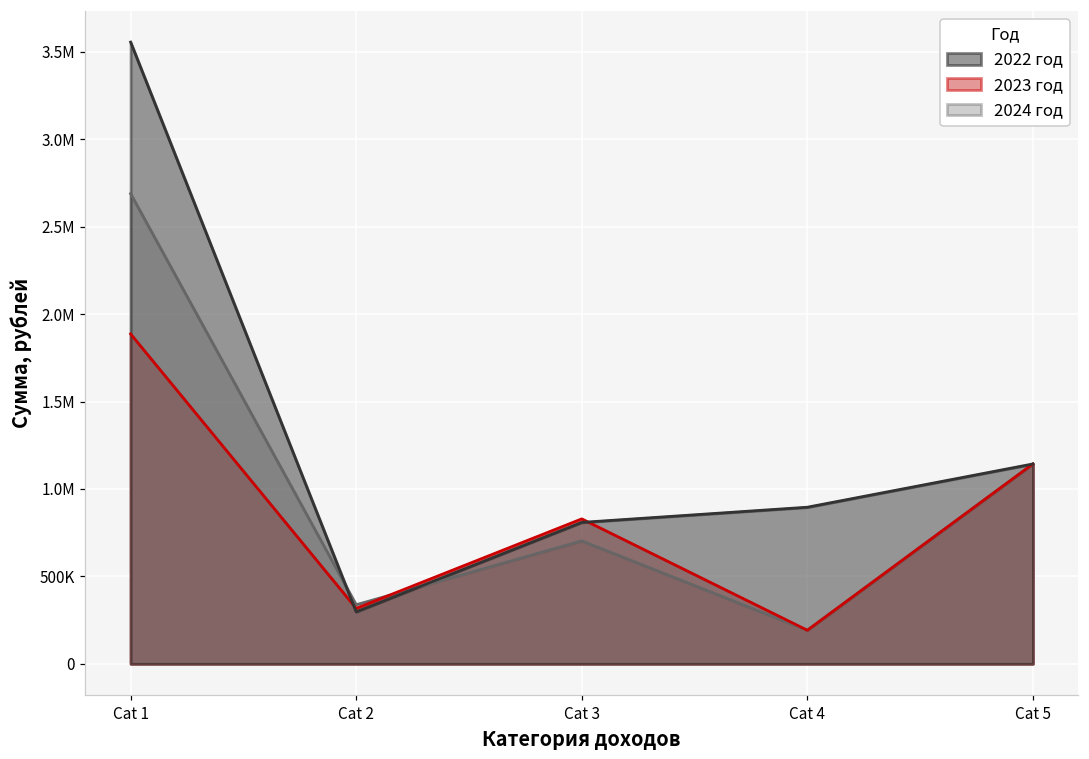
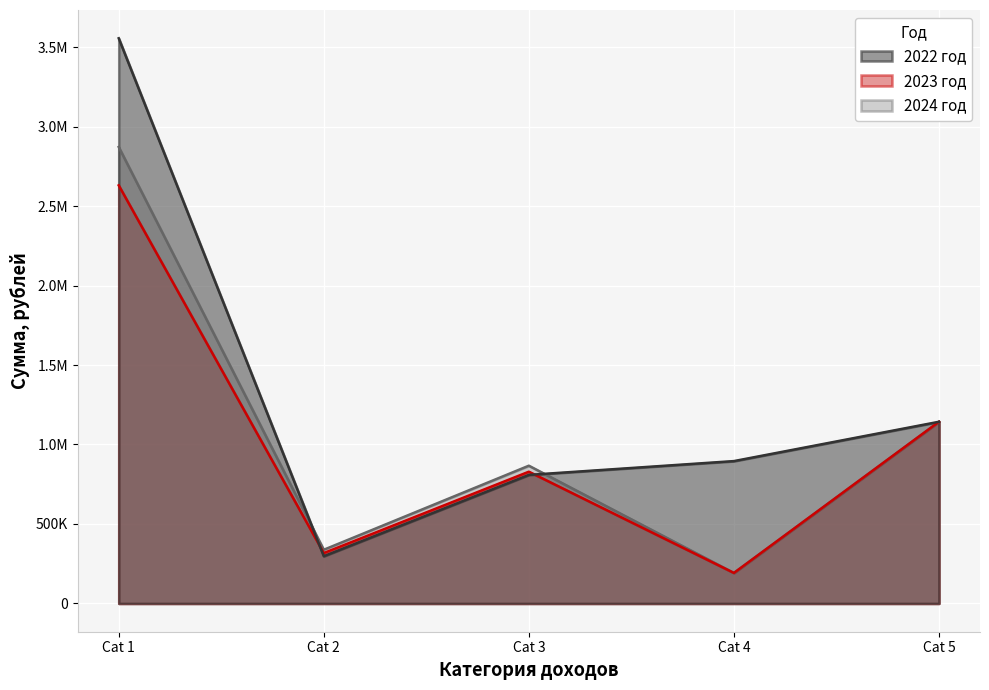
  {
    "2022 год": {
      "Cat 1": 3560000,
      "Cat 2": 300000,
      "Cat 3": 810000,
      "Cat 4": 900000
    },
    "2023 год": {
-     "Cat 1": 1890000,
+     "Cat 1": 2630000,
      "Cat 2": 320000,
      "Cat 3": 830000
    },
    "2024 год": {
-     "Cat 1": 2690000,
+     "Cat 1": 2870000,
      "Cat 2": 340000,
-     "Cat 3": 700000
+     "Cat 3": 870000
    }
  }
